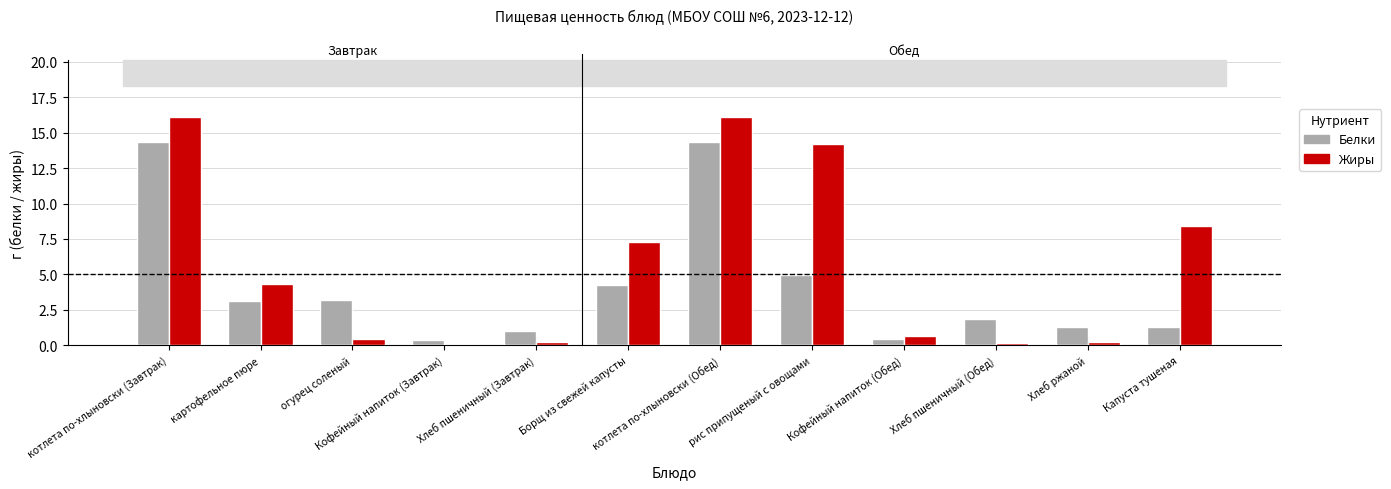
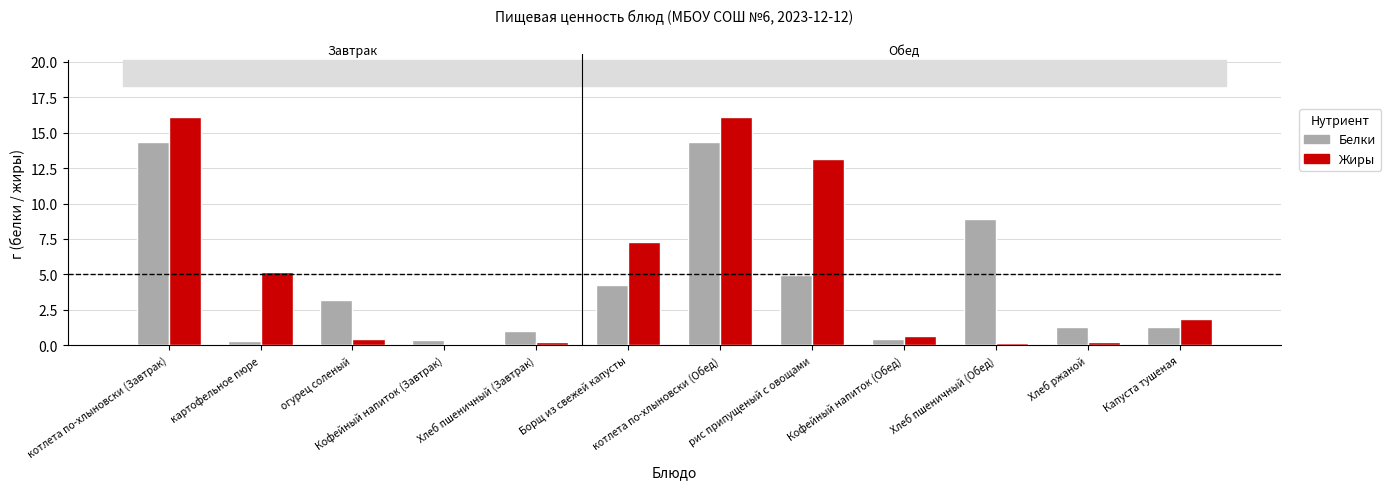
  {
    "Белки": {
      "котлета по-хлыновски (Завтрак)": 14.3,
-     "картофельное пюре": 3.1,
+     "картофельное пюре": 0.3,
      "огурец соленый": 3.2,
      "Кофейный напиток (Завтрак)": 0.4,
      "Хлеб пшеничный (Завтрак)": 1.0,
      "Борщ из свежей капусты": 4.2,
      "котлета по-хлыновски (Обед)": 14.3,
      "рис припущеный с овощами": 5.0,
      "Кофейный напиток (Обед)": 0.4,
-     "Хлеб пшеничный (Обед)": 1.8,
+     "Хлеб пшеничный (Обед)": 8.9,
      "Хлеб ржаной": 1.3,
      "Капуста тушеная": 1.3
    },
    "Жиры": {
      "котлета по-хлыновски (Завтрак)": 16.1,
-     "картофельное пюре": 4.3,
+     "картофельное пюре": 5.1,
      "огурец соленый": 0.4,
      "Хлеб пшеничный (Завтрак)": 0.2,
      "Борщ из свежей капусты": 7.3,
      "котлета по-хлыновски (Обед)": 16.1,
-     "рис припущеный с овощами": 14.2,
+     "рис припущеный с овощами": 13.1,
      "Кофейный напиток (Обед)": 0.6,
      "Хлеб ржаной": 0.2,
-     "Капуста тушеная": 8.4
+     "Капуста тушеная": 1.9
    }
  }
